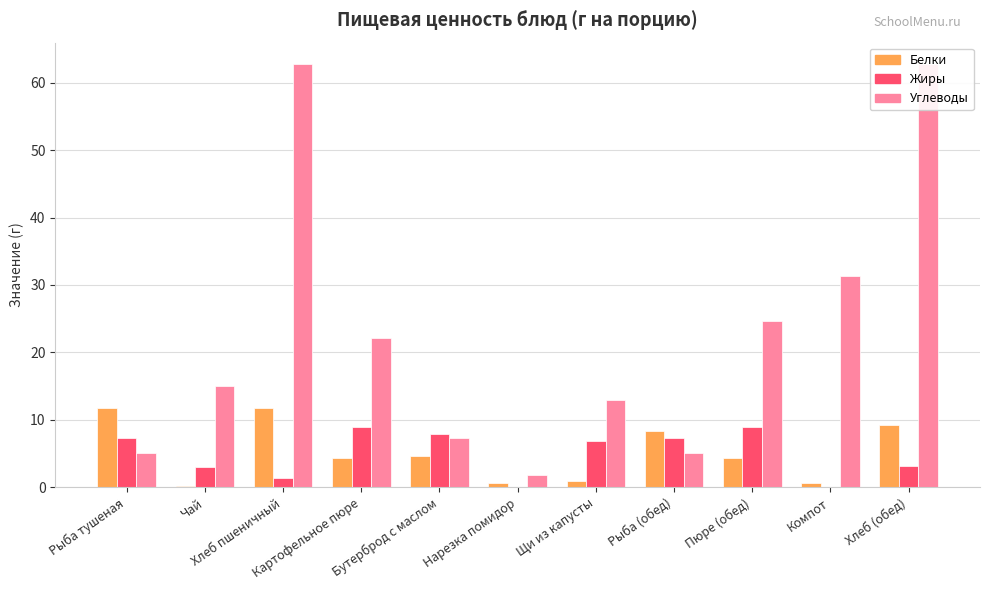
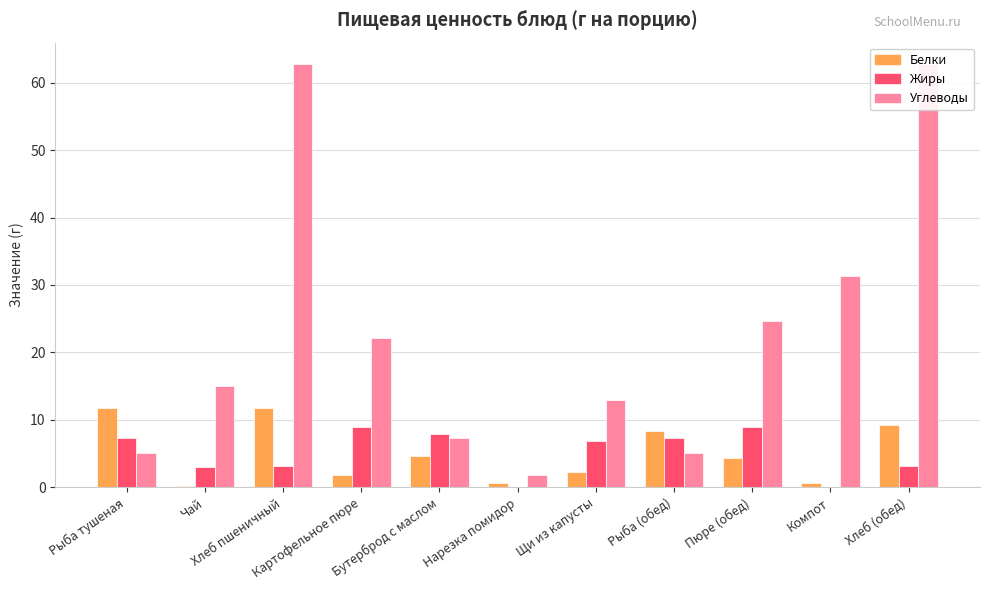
  {
    "Белки": {
      "Рыба тушеная": 12,
      "Хлеб пшеничный": 12,
-     "Картофельное пюре": 4,
+     "Картофельное пюре": 2,
      "Бутерброд с маслом": 5,
      "Нарезка помидор": 1,
-     "Щи из капусты": 1,
+     "Щи из капусты": 2,
      "Рыба (обед)": 8,
      "Пюре (обед)": 4,
      "Компот": 1,
      "Хлеб (обед)": 9
    },
    "Жиры": {
      "Рыба тушеная": 7,
      "Чай": 3,
-     "Хлеб пшеничный": 1,
+     "Хлеб пшеничный": 3,
      "Картофельное пюре": 9,
      "Бутерброд с маслом": 8,
      "Щи из капусты": 7,
      "Рыба (обед)": 7,
      "Пюре (обед)": 9,
      "Компот": 0,
      "Хлеб (обед)": 3
    },
    "Углеводы": {
      "Рыба тушеная": 5,
      "Чай": 15,
      "Хлеб пшеничный": 63,
      "Картофельное пюре": 22,
      "Бутерброд с маслом": 7,
      "Нарезка помидор": 2,
      "Щи из капусты": 13,
      "Рыба (обед)": 5,
      "Пюре (обед)": 25,
      "Компот": 31
    }
  }
